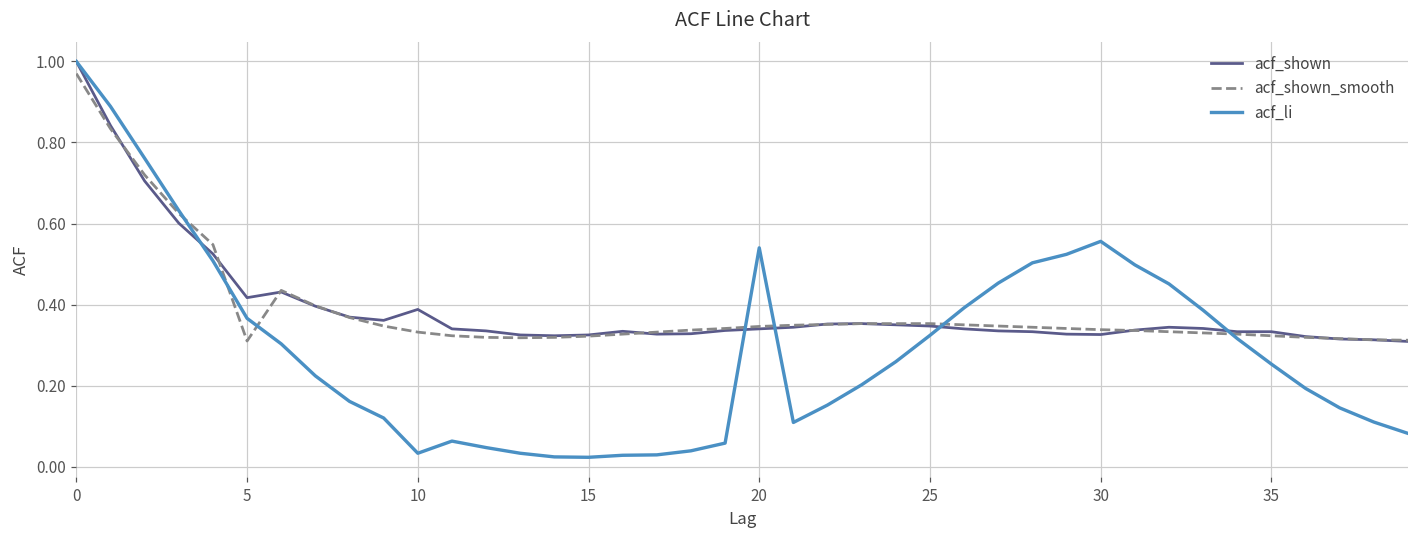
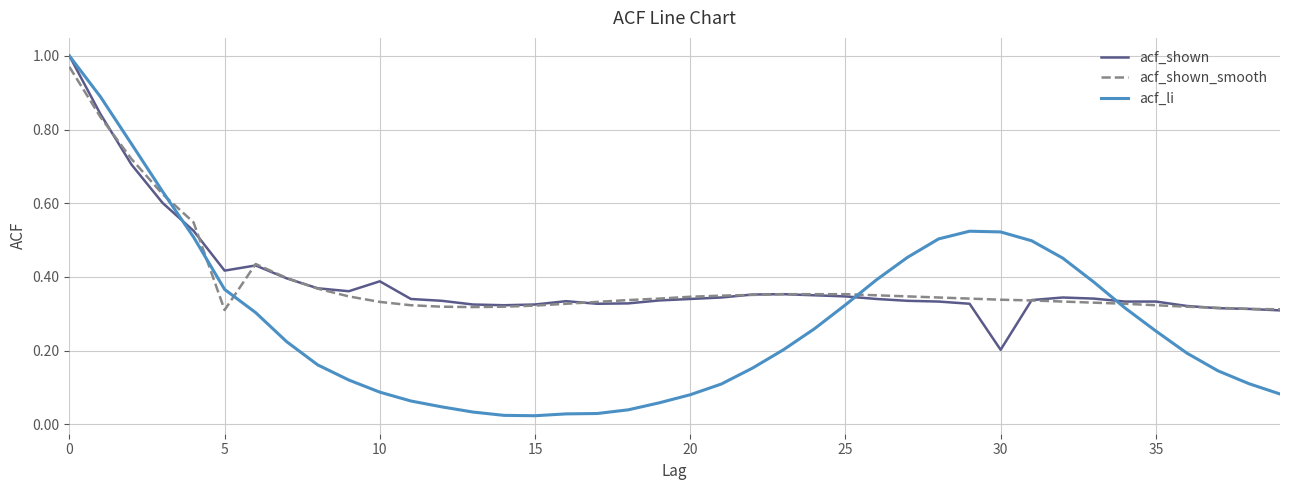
  {
    "acf_shown": {
      "5": 0.42,
      "10": 0.39,
-     "30": 0.33,
+     "30": 0.20,
      "35": 0.33
    },
    "acf_shown_smooth": {
      "0": 0.97,
      "5": 0.31,
      "10": 0.33,
      "30": 0.34,
      "35": 0.32
    },
    "acf_li": {
      "5": 0.37,
-     "10": 0.03,
+     "10": 0.09,
      "15": 0.02,
-     "20": 0.54,
+     "20": 0.08,
      "25": 0.32,
-     "30": 0.56,
+     "30": 0.52,
      "35": 0.25
    }
  }
